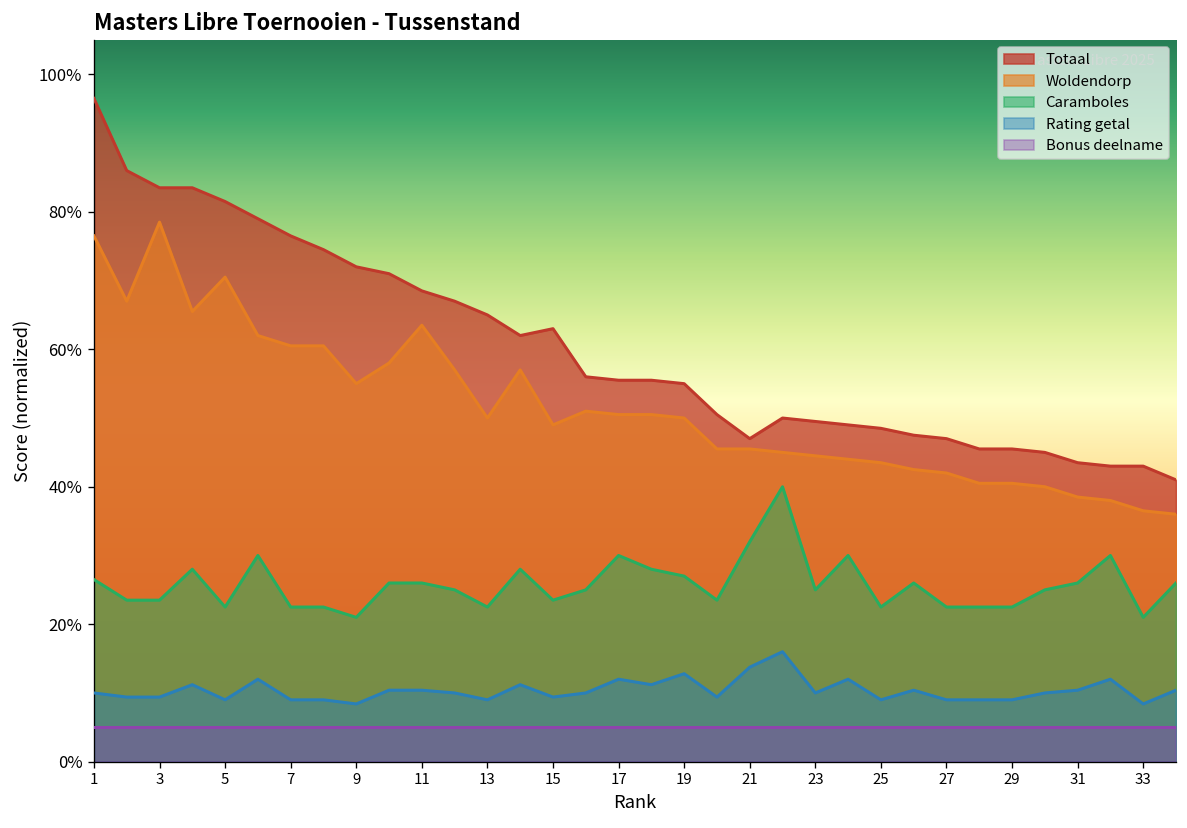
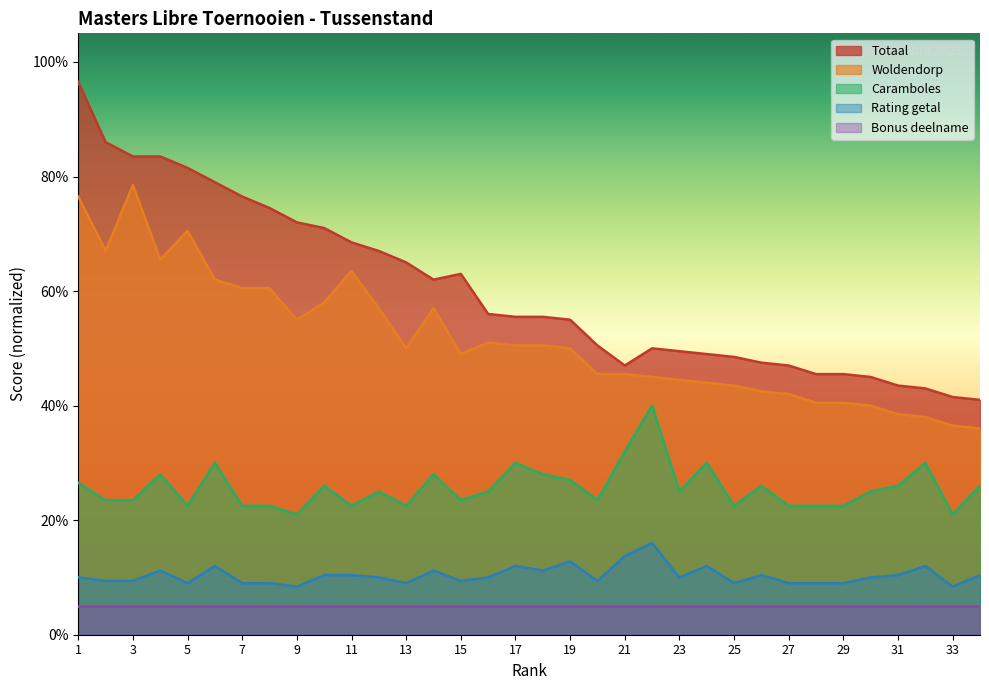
  {
    "Totaal": {
      "1": "97%",
      "3": "84%",
      "5": "82%",
      "7": "77%",
      "9": "72%",
      "11": "69%",
      "13": "65%",
      "15": "63%",
      "17": "56%",
      "19": "55%",
      "21": "47%",
      "23": "50%",
      "25": "49%",
      "27": "47%",
      "29": "46%",
      "31": "44%",
-     "33": "43%"
+     "33": "42%"
    },
    "Woldendorp": {
      "1": "77%",
      "3": "79%",
      "5": "71%",
      "7": "61%",
      "9": "55%",
      "11": "64%",
      "13": "50%",
      "15": "49%",
      "17": "51%",
      "19": "50%",
      "21": "46%",
      "23": "45%",
      "25": "44%",
      "27": "42%",
      "29": "41%",
      "31": "39%",
      "33": "37%"
    },
    "Caramboles": {
      "1": "27%",
      "3": "24%",
      "5": "23%",
      "7": "23%",
      "9": "21%",
-     "11": "26%",
+     "11": "23%",
      "13": "23%",
      "15": "24%",
      "17": "30%",
      "19": "27%",
      "21": "32%",
      "23": "25%",
      "25": "23%",
      "27": "23%",
      "29": "23%",
      "31": "26%",
      "33": "21%"
    },
    "Rating getal": {
      "1": "10%",
      "3": "9%",
      "5": "9%",
      "7": "9%",
      "9": "8%",
      "11": "10%",
      "13": "9%",
      "15": "9%",
      "17": "12%",
      "19": "13%",
      "21": "14%",
      "23": "10%",
      "25": "9%",
      "27": "9%",
      "29": "9%",
      "31": "10%",
      "33": "8%"
    },
    "Bonus deelname": {
      "1": "5%",
      "3": "5%",
      "5": "5%",
      "7": "5%",
      "9": "5%",
      "11": "5%",
      "13": "5%",
      "15": "5%",
      "17": "5%",
      "19": "5%",
      "21": "5%",
      "23": "5%",
      "25": "5%",
      "27": "5%",
      "29": "5%",
      "31": "5%",
      "33": "5%"
    }
  }
